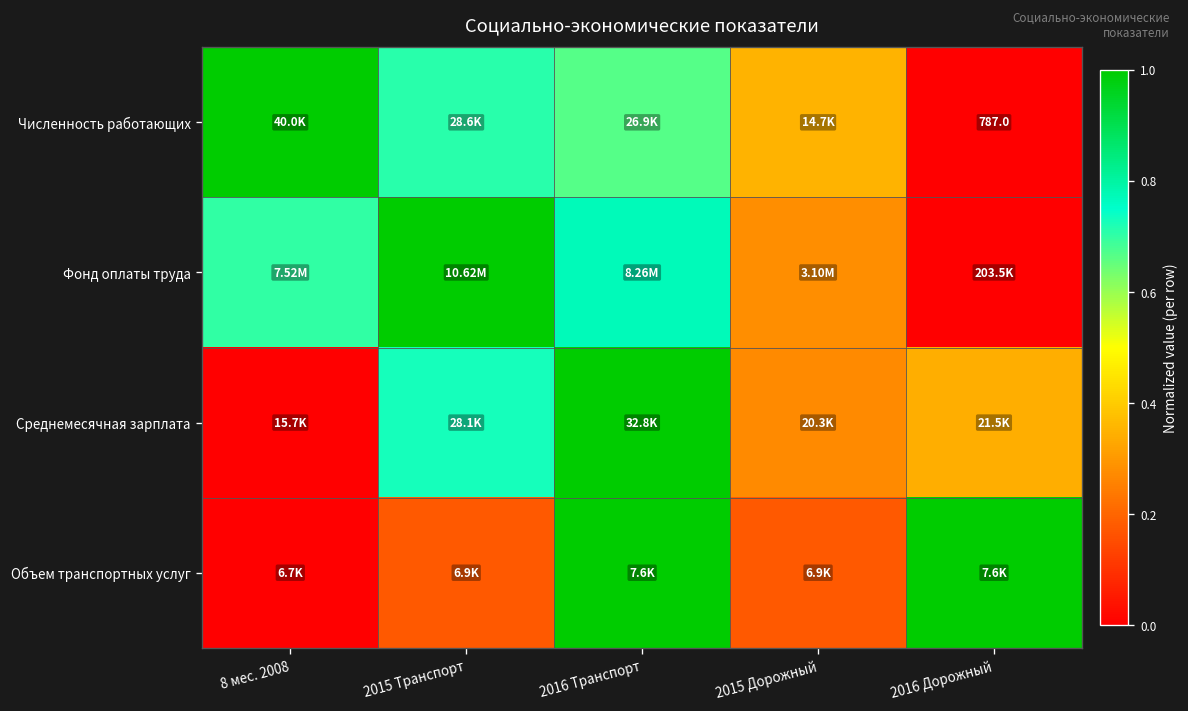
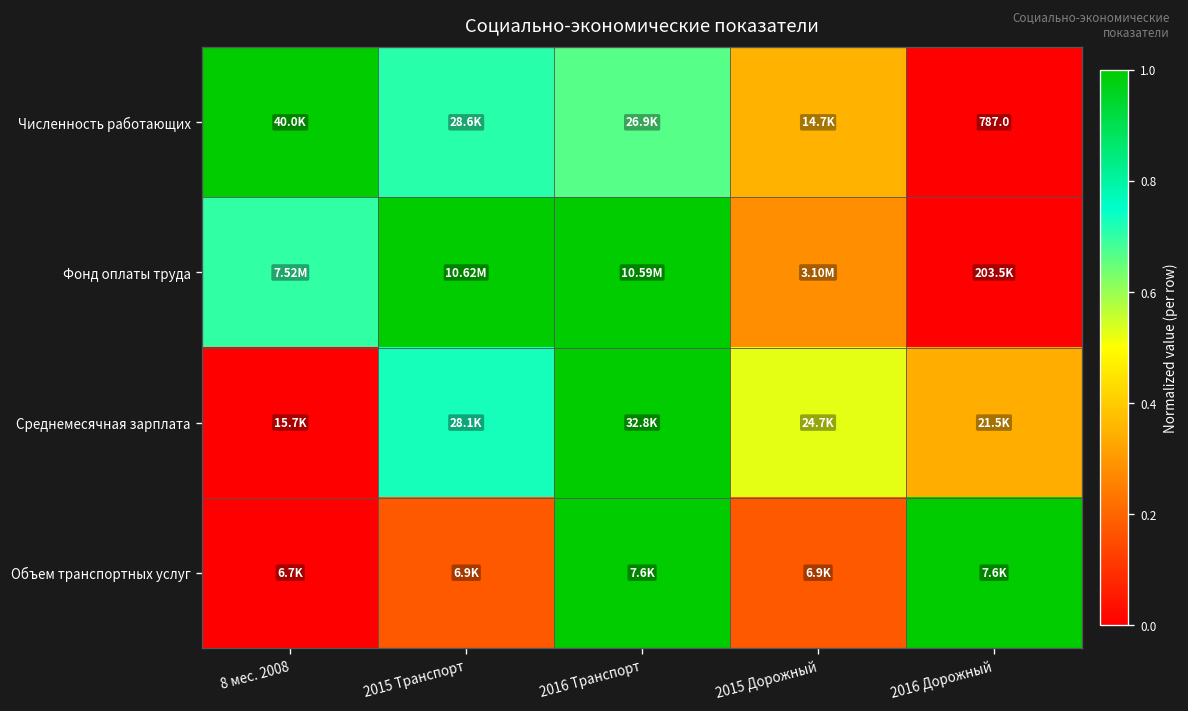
  {
    "Фонд оплаты труда": {
-     "2016 Транспорт": "8.26M"
+     "2016 Транспорт": "10.59M"
    },
    "Среднемесячная зарплата": {
-     "2015 Дорожный": "20.3K"
+     "2015 Дорожный": "24.7K"
    }
  }
